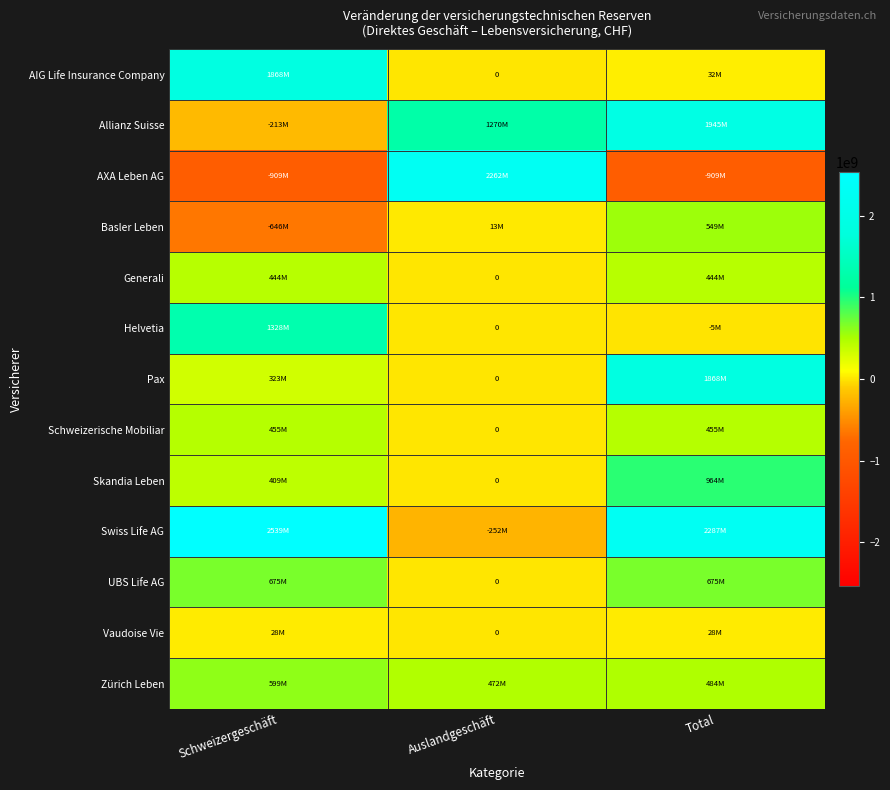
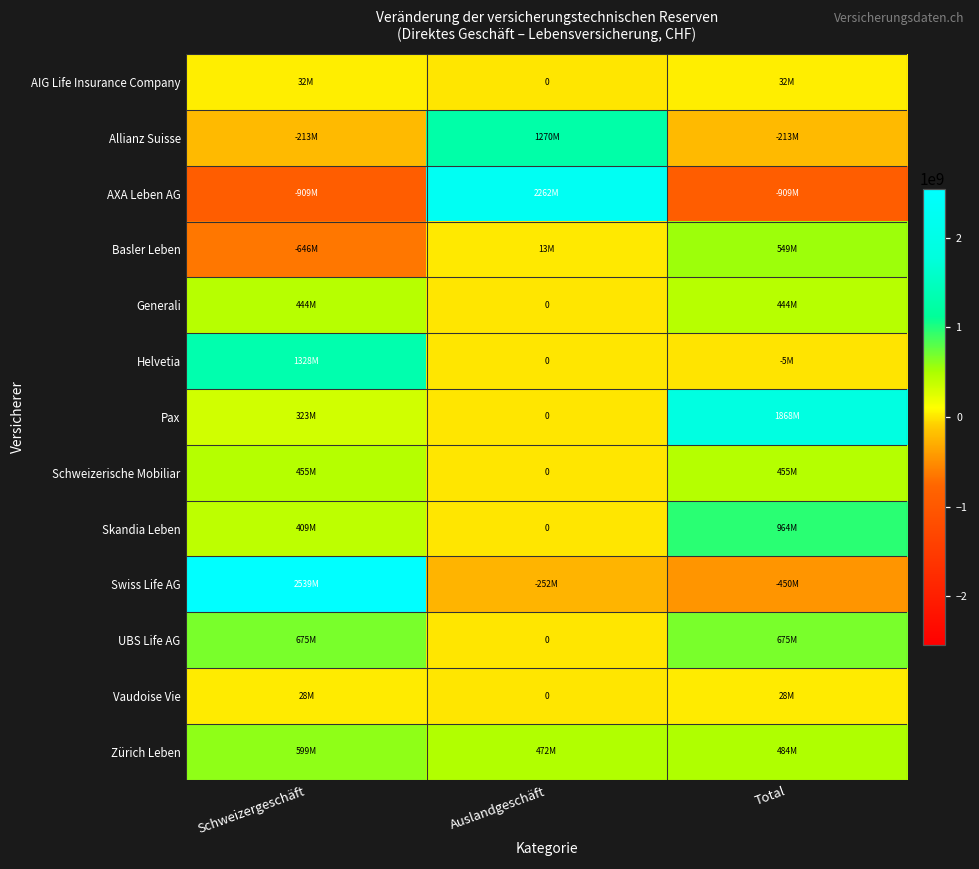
  {
    "AIG Life Insurance Company": {
-     "Schweizergeschäft": "1868M",
+     "Schweizergeschäft": "32M",
      "Auslandgeschäft": "0",
      "Total": "32M"
    },
    "Allianz Suisse": {
      "Schweizergeschäft": "-213M",
      "Auslandgeschäft": "1270M",
-     "Total": "1945M"
+     "Total": "-213M"
    },
    "AXA Leben AG": {
      "Schweizergeschäft": "-909M",
      "Auslandgeschäft": "2262M",
      "Total": "-909M"
    },
    "Basler Leben": {
      "Schweizergeschäft": "-646M",
      "Auslandgeschäft": "13M",
      "Total": "549M"
    },
    "Generali": {
      "Schweizergeschäft": "444M",
      "Auslandgeschäft": "0",
      "Total": "444M"
    },
    "Helvetia": {
      "Schweizergeschäft": "1328M",
      "Auslandgeschäft": "0",
      "Total": "-5M"
    },
    "Pax": {
      "Schweizergeschäft": "323M",
      "Auslandgeschäft": "0",
      "Total": "1868M"
    },
    "Schweizerische Mobiliar": {
      "Schweizergeschäft": "455M",
      "Auslandgeschäft": "0",
      "Total": "455M"
    },
    "Skandia Leben": {
      "Schweizergeschäft": "409M",
      "Auslandgeschäft": "0",
      "Total": "964M"
    },
    "Swiss Life AG": {
      "Schweizergeschäft": "2539M",
      "Auslandgeschäft": "-252M",
-     "Total": "2287M"
+     "Total": "-450M"
    },
    "UBS Life AG": {
      "Schweizergeschäft": "675M",
      "Auslandgeschäft": "0",
      "Total": "675M"
    },
    "Vaudoise Vie": {
      "Schweizergeschäft": "28M",
      "Auslandgeschäft": "0",
      "Total": "28M"
    },
    "Zürich Leben": {
      "Schweizergeschäft": "599M",
      "Auslandgeschäft": "472M",
      "Total": "484M"
    }
  }
